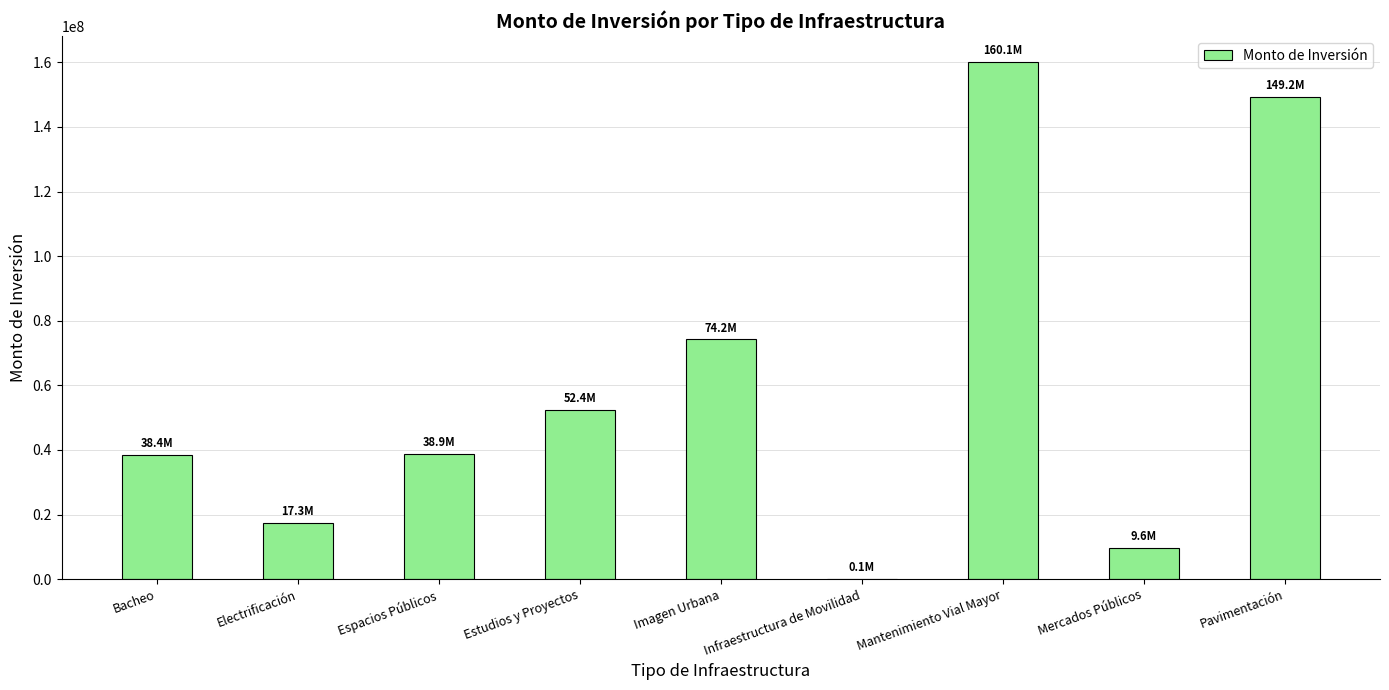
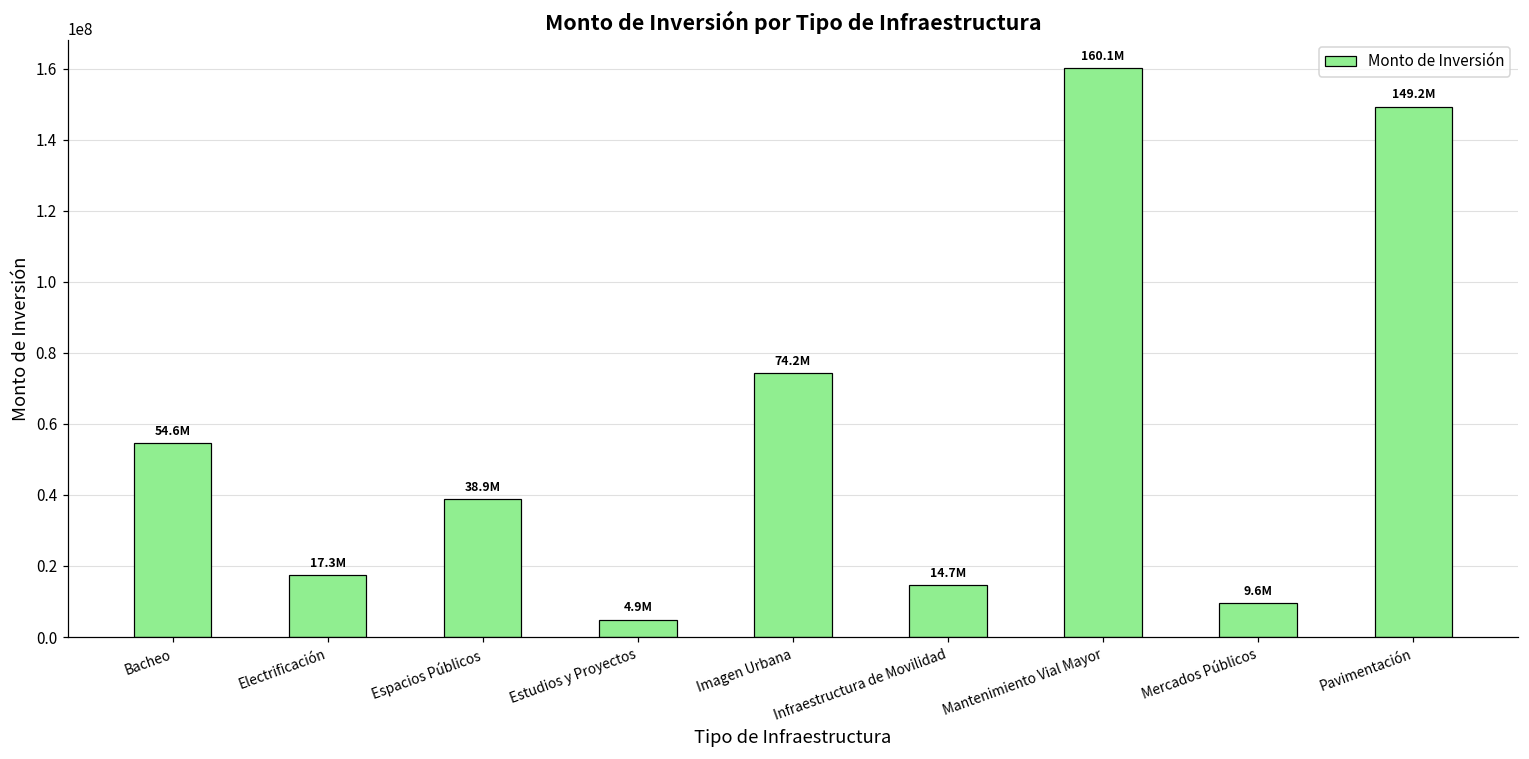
  {
-   "Bacheo": "38.4M",
+   "Bacheo": "54.6M",
    "Electrificación": "17.3M",
    "Espacios Públicos": "38.9M",
-   "Estudios y Proyectos": "52.4M",
+   "Estudios y Proyectos": "4.9M",
    "Imagen Urbana": "74.2M",
-   "Infraestructura de Movilidad": "0.1M",
+   "Infraestructura de Movilidad": "14.7M",
    "Mantenimiento Vial Mayor": "160.1M",
    "Mercados Públicos": "9.6M",
    "Pavimentación": "149.2M"
  }
